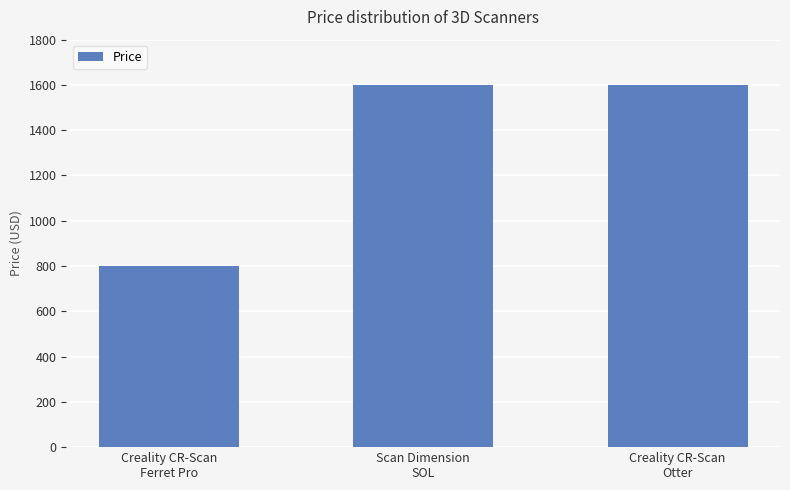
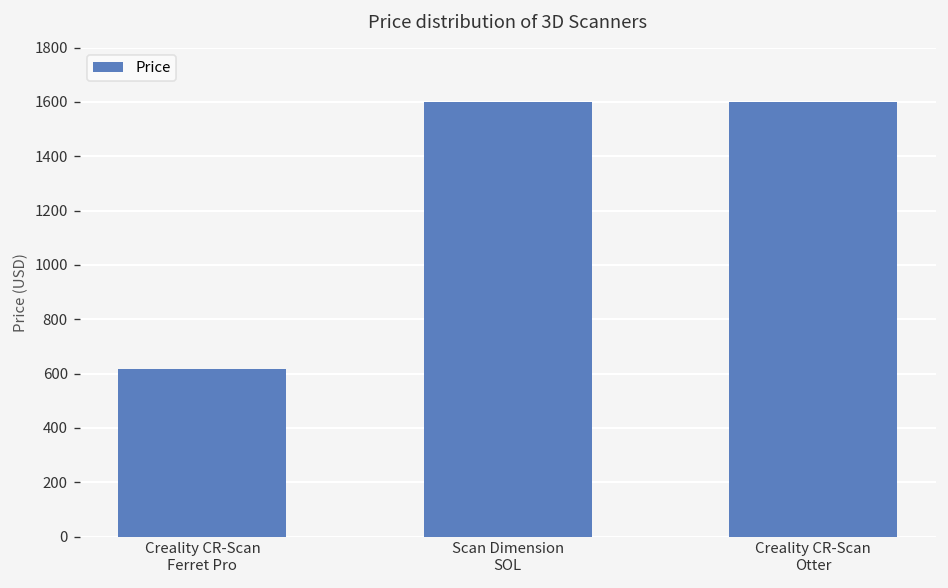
  {
-   "Creality CR-Scan Ferret Pro": 800,
+   "Creality CR-Scan Ferret Pro": 620,
    "Scan Dimension SOL": 1600,
    "Creality CR-Scan Otter": 1600
  }
